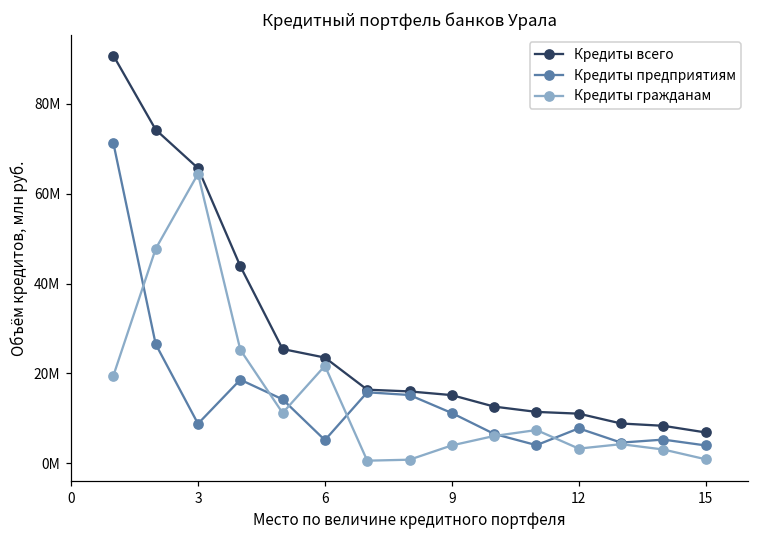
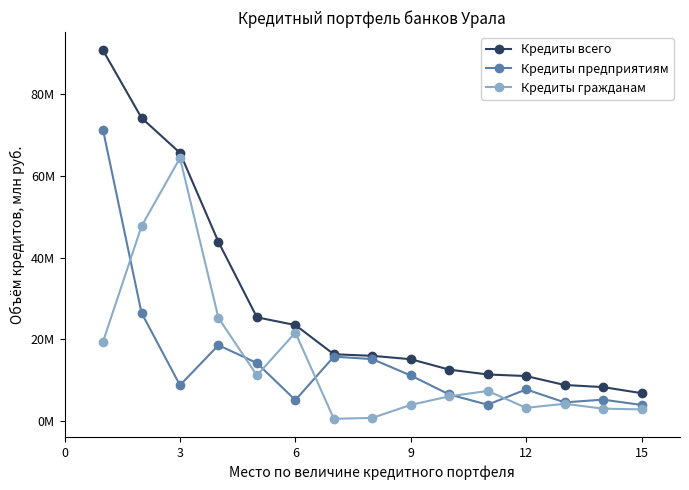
  {
    "Кредиты всего": {
      "3": 66000000,
      "6": 24000000,
      "9": 15000000,
      "12": 11000000,
      "15": 7000000
    },
    "Кредиты предприятиям": {
      "3": 9000000,
      "6": 5000000,
      "9": 11000000,
      "12": 8000000,
      "15": 4000000
    },
    "Кредиты гражданам": {
      "3": 64000000,
      "6": 22000000,
      "9": 4000000,
      "12": 3000000,
-     "15": 1000000
+     "15": 3000000
    }
  }
